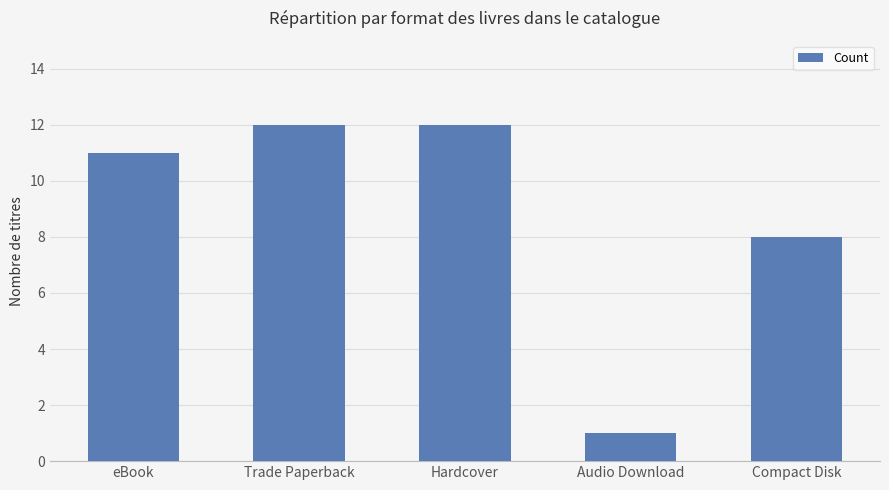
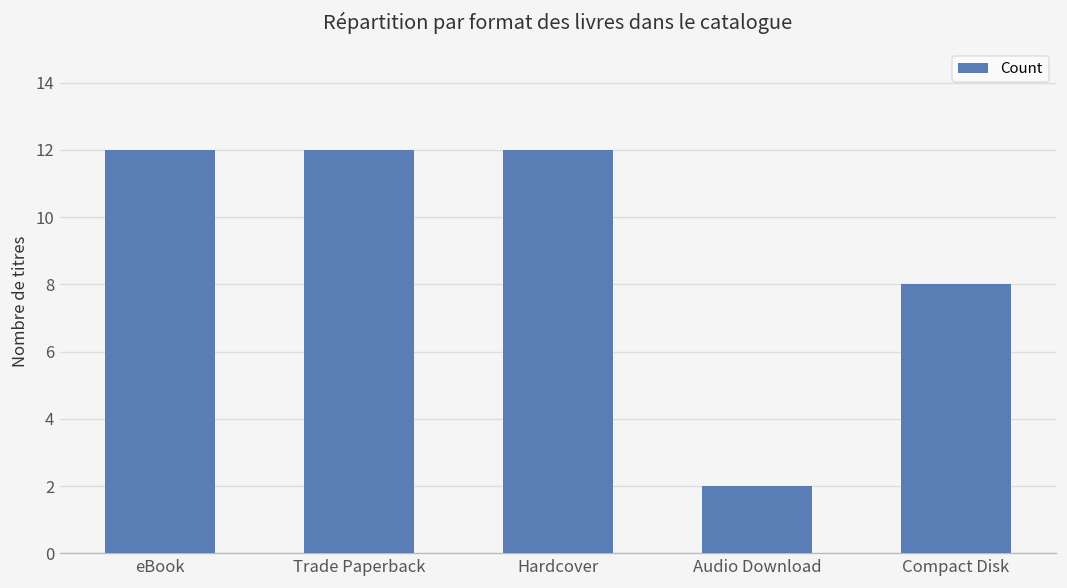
  {
-   "eBook": 11,
+   "eBook": 12,
    "Trade Paperback": 12,
    "Hardcover": 12,
-   "Audio Download": 1,
+   "Audio Download": 2,
    "Compact Disk": 8
  }
